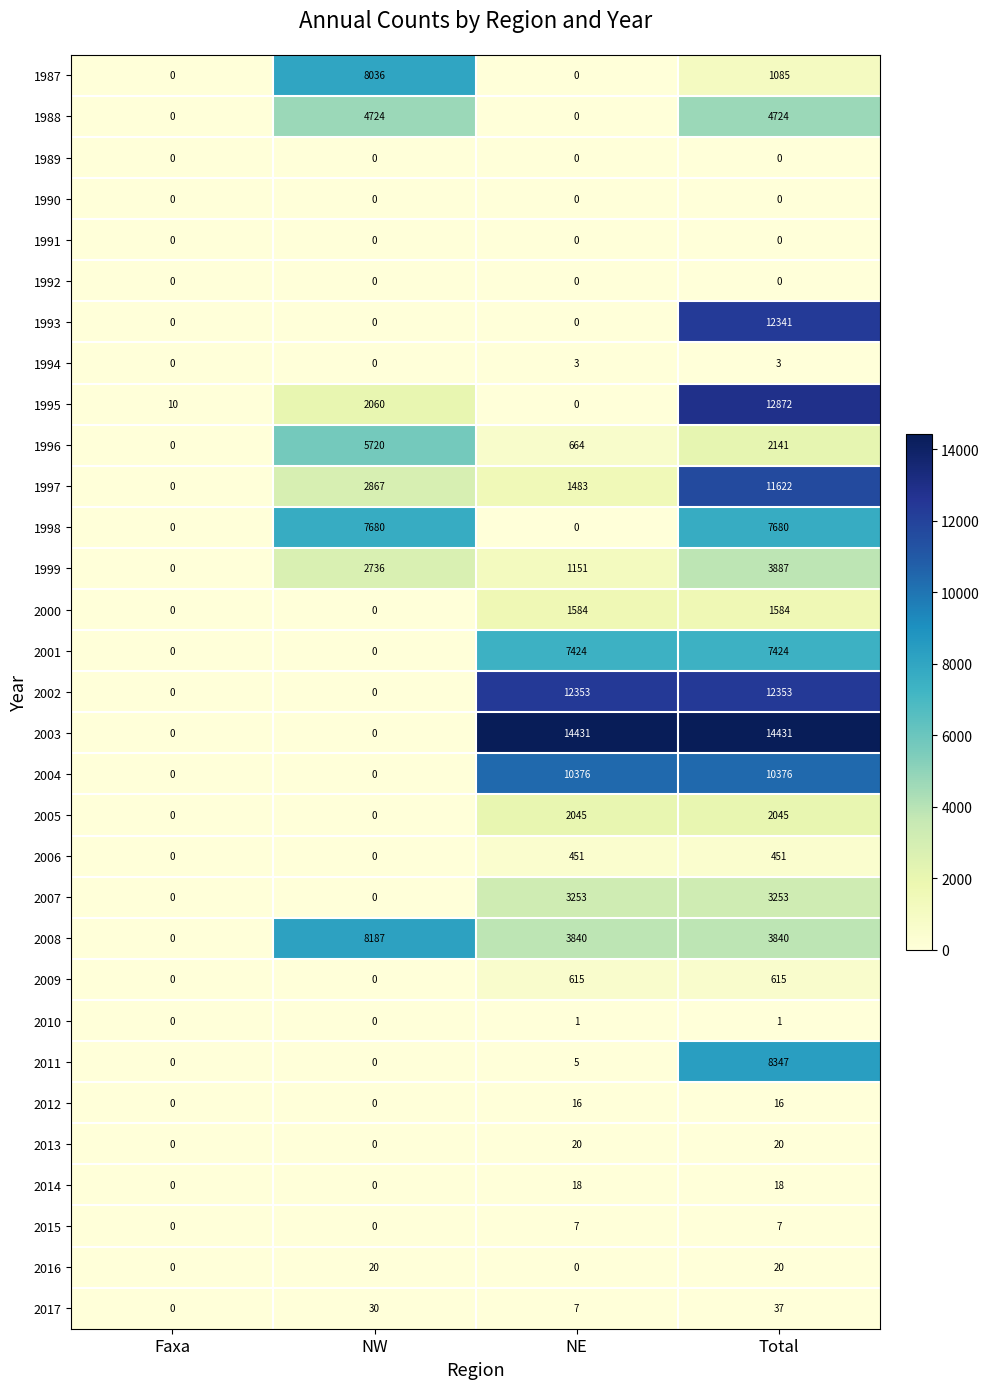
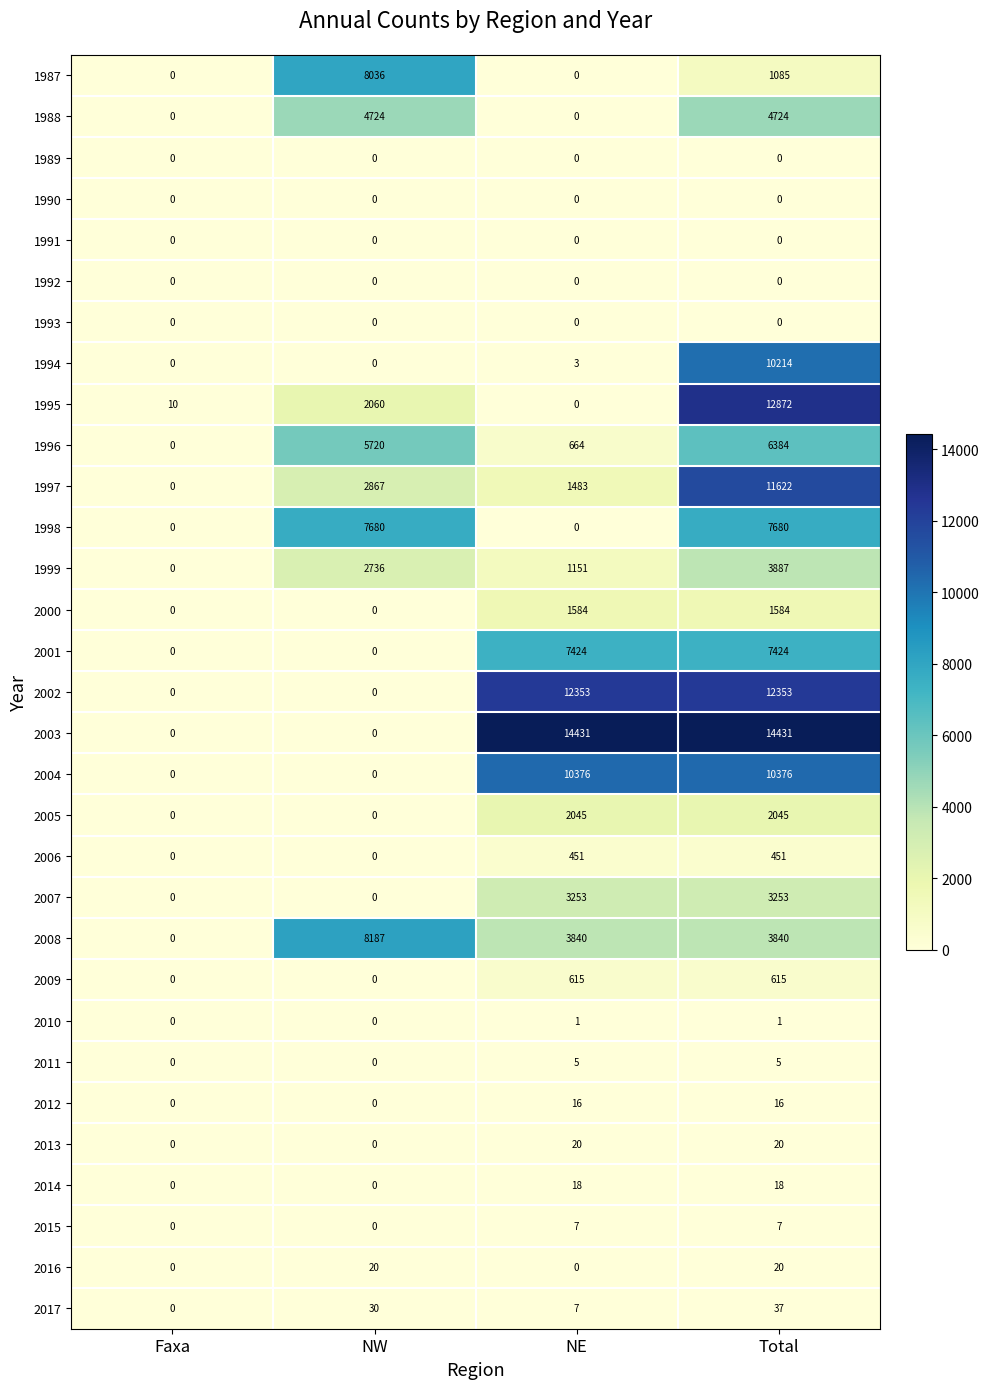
  {
    "1987": {
      "Faxa": 0,
      "NW": 8036,
      "NE": 0,
      "Total": 1085
    },
    "1988": {
      "Faxa": 0,
      "NW": 4724,
      "NE": 0,
      "Total": 4724
    },
    "1989": {
      "Faxa": 0,
      "NW": 0,
      "NE": 0,
      "Total": 0
    },
    "1990": {
      "Faxa": 0,
      "NW": 0,
      "NE": 0,
      "Total": 0
    },
    "1991": {
      "Faxa": 0,
      "NW": 0,
      "NE": 0,
      "Total": 0
    },
    "1992": {
      "Faxa": 0,
      "NW": 0,
      "NE": 0,
      "Total": 0
    },
    "1993": {
      "Faxa": 0,
      "NW": 0,
      "NE": 0,
-     "Total": 12341
+     "Total": 0
    },
    "1994": {
      "Faxa": 0,
      "NW": 0,
      "NE": 3,
-     "Total": 3
+     "Total": 10214
    },
    "1995": {
      "Faxa": 10,
      "NW": 2060,
      "NE": 0,
      "Total": 12872
    },
    "1996": {
      "Faxa": 0,
      "NW": 5720,
      "NE": 664,
-     "Total": 2141
+     "Total": 6384
    },
    "1997": {
      "Faxa": 0,
      "NW": 2867,
      "NE": 1483,
      "Total": 11622
    },
    "1998": {
      "Faxa": 0,
      "NW": 7680,
      "NE": 0,
      "Total": 7680
    },
    "1999": {
      "Faxa": 0,
      "NW": 2736,
      "NE": 1151,
      "Total": 3887
    },
    "2000": {
      "Faxa": 0,
      "NW": 0,
      "NE": 1584,
      "Total": 1584
    },
    "2001": {
      "Faxa": 0,
      "NW": 0,
      "NE": 7424,
      "Total": 7424
    },
    "2002": {
      "Faxa": 0,
      "NW": 0,
      "NE": 12353,
      "Total": 12353
    },
    "2003": {
      "Faxa": 0,
      "NW": 0,
      "NE": 14431,
      "Total": 14431
    },
    "2004": {
      "Faxa": 0,
      "NW": 0,
      "NE": 10376,
      "Total": 10376
    },
    "2005": {
      "Faxa": 0,
      "NW": 0,
      "NE": 2045,
      "Total": 2045
    },
    "2006": {
      "Faxa": 0,
      "NW": 0,
      "NE": 451,
      "Total": 451
    },
    "2007": {
      "Faxa": 0,
      "NW": 0,
      "NE": 3253,
      "Total": 3253
    },
    "2008": {
      "Faxa": 0,
      "NW": 8187,
      "NE": 3840,
      "Total": 3840
    },
    "2009": {
      "Faxa": 0,
      "NW": 0,
      "NE": 615,
      "Total": 615
    },
    "2010": {
      "Faxa": 0,
      "NW": 0,
      "NE": 1,
      "Total": 1
    },
    "2011": {
      "Faxa": 0,
      "NW": 0,
      "NE": 5,
-     "Total": 8347
+     "Total": 5
    },
    "2012": {
      "Faxa": 0,
      "NW": 0,
      "NE": 16,
      "Total": 16
    },
    "2013": {
      "Faxa": 0,
      "NW": 0,
      "NE": 20,
      "Total": 20
    },
    "2014": {
      "Faxa": 0,
      "NW": 0,
      "NE": 18,
      "Total": 18
    },
    "2015": {
      "Faxa": 0,
      "NW": 0,
      "NE": 7,
      "Total": 7
    },
    "2016": {
      "Faxa": 0,
      "NW": 20,
      "NE": 0,
      "Total": 20
    },
    "2017": {
      "Faxa": 0,
      "NW": 30,
      "NE": 7,
      "Total": 37
    }
  }
